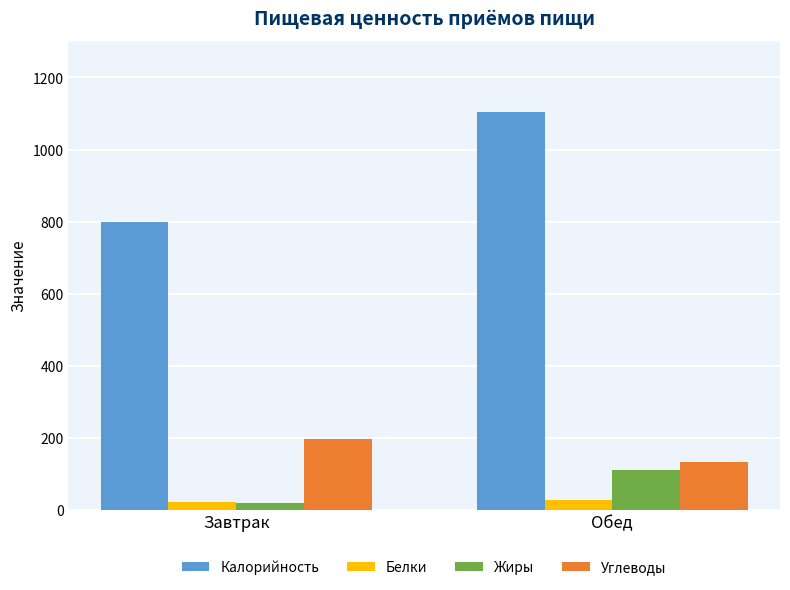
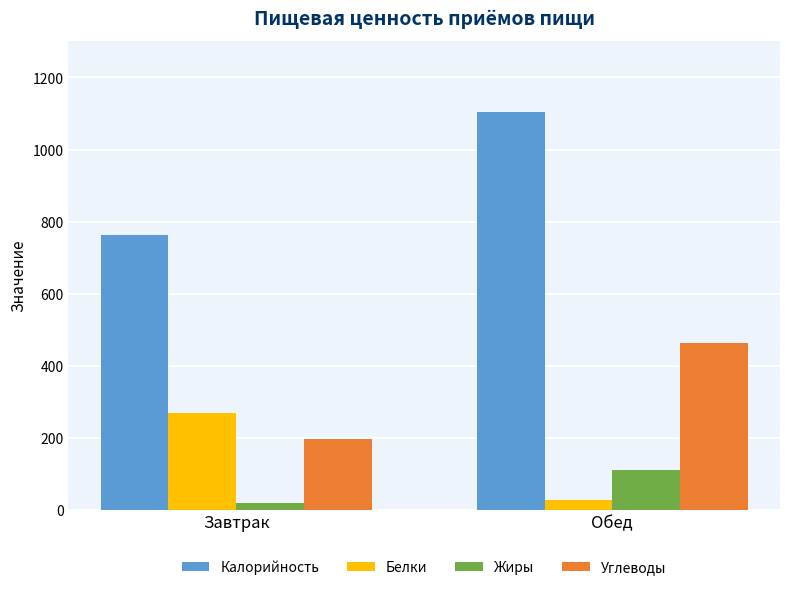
  {
    "Калорийность": {
-     "Завтрак": 800,
+     "Завтрак": 760,
      "Обед": 1100
    },
    "Белки": {
-     "Завтрак": 20,
+     "Завтрак": 270,
      "Обед": 30
    },
    "Жиры": {
      "Завтрак": 20,
      "Обед": 110
    },
    "Углеводы": {
      "Завтрак": 200,
-     "Обед": 130
+     "Обед": 460
    }
  }
